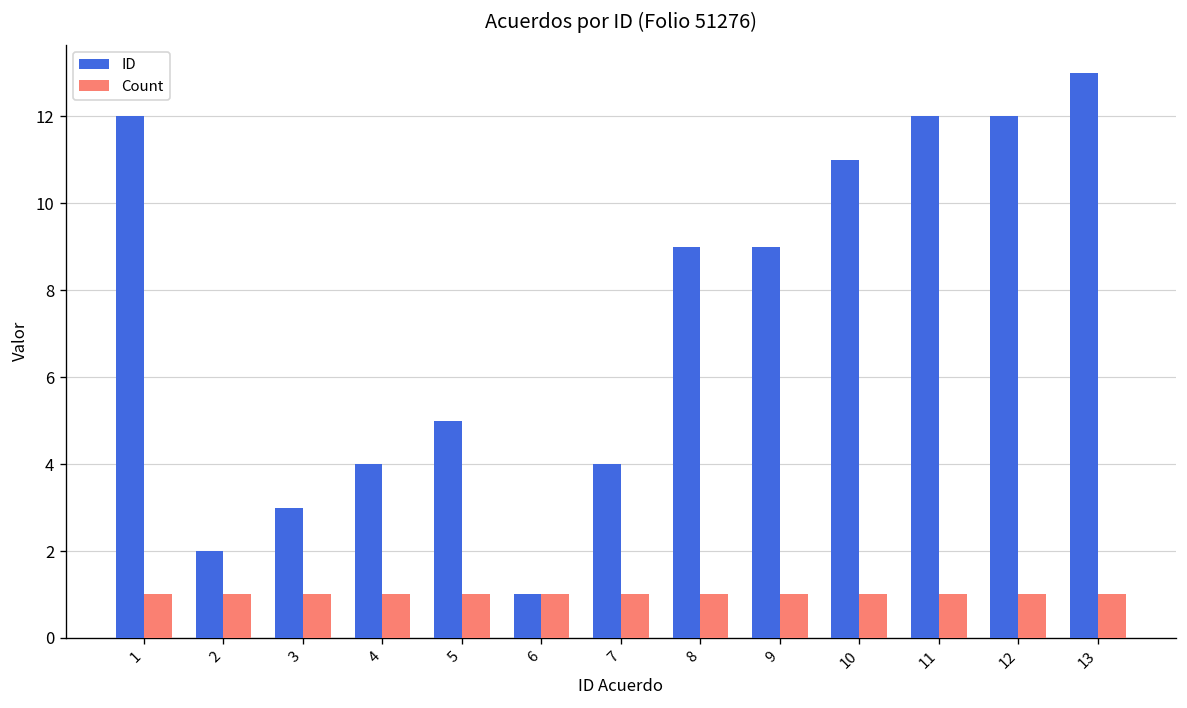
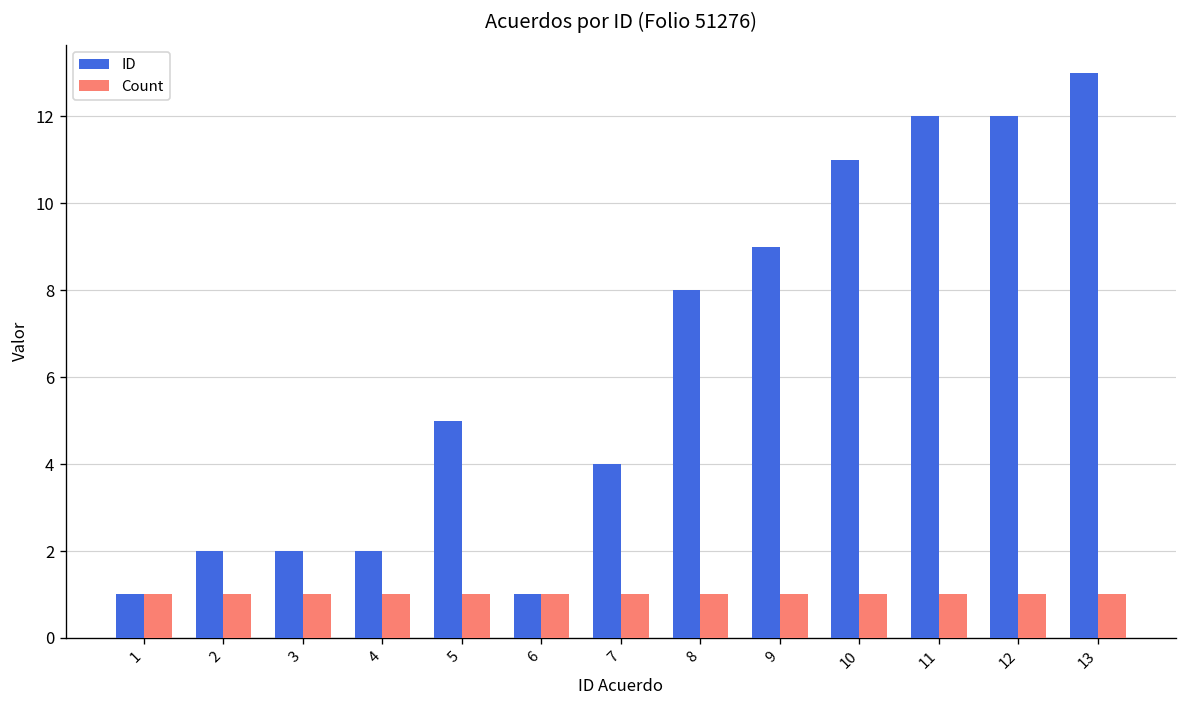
  {
    "ID": {
-     "1": 12,
+     "1": 1,
      "2": 2,
-     "3": 3,
-     "4": 4,
+     "3": 2,
+     "4": 2,
      "5": 5,
      "6": 1,
      "7": 4,
-     "8": 9,
+     "8": 8,
      "9": 9,
      "10": 11,
      "11": 12,
      "12": 12,
      "13": 13
    },
    "Count": {
      "1": 1,
      "2": 1,
      "3": 1,
      "4": 1,
      "5": 1,
      "6": 1,
      "7": 1,
      "8": 1,
      "9": 1,
      "10": 1,
      "11": 1,
      "12": 1,
      "13": 1
    }
  }
